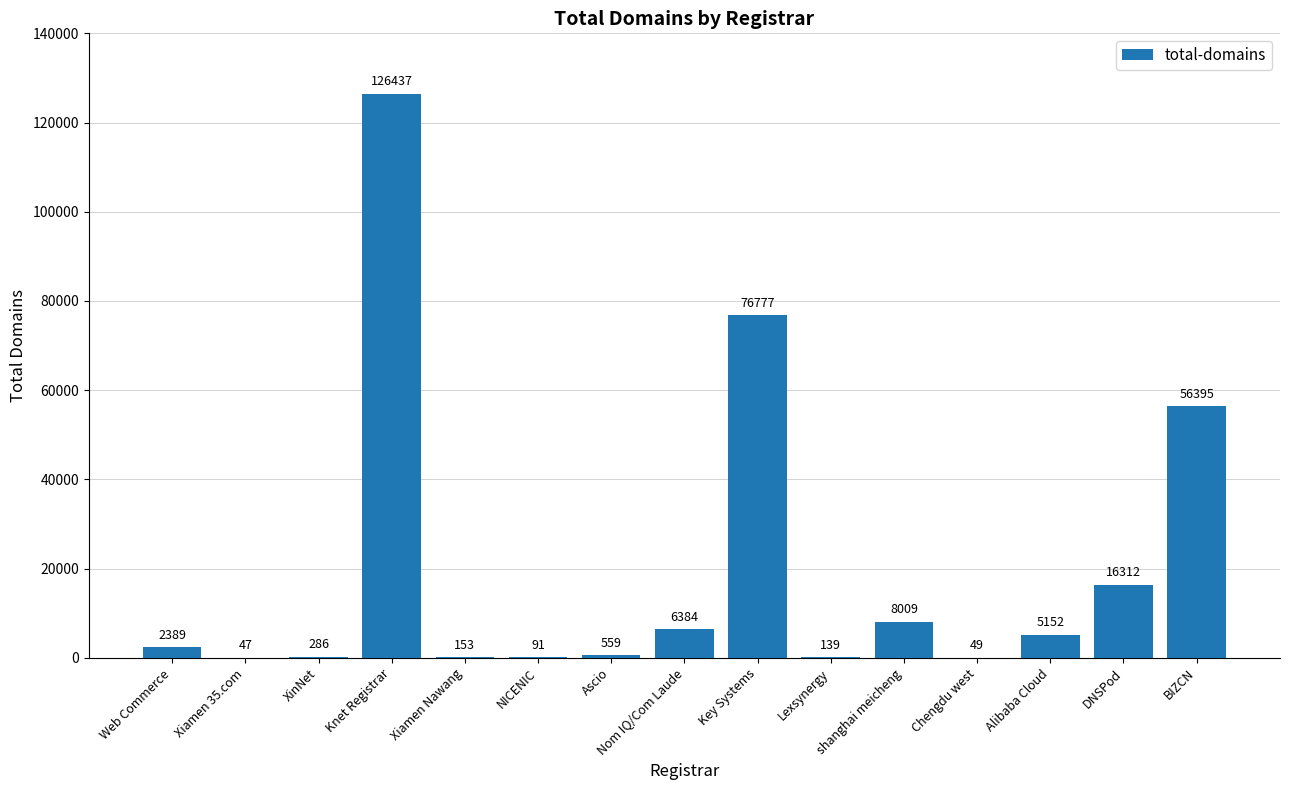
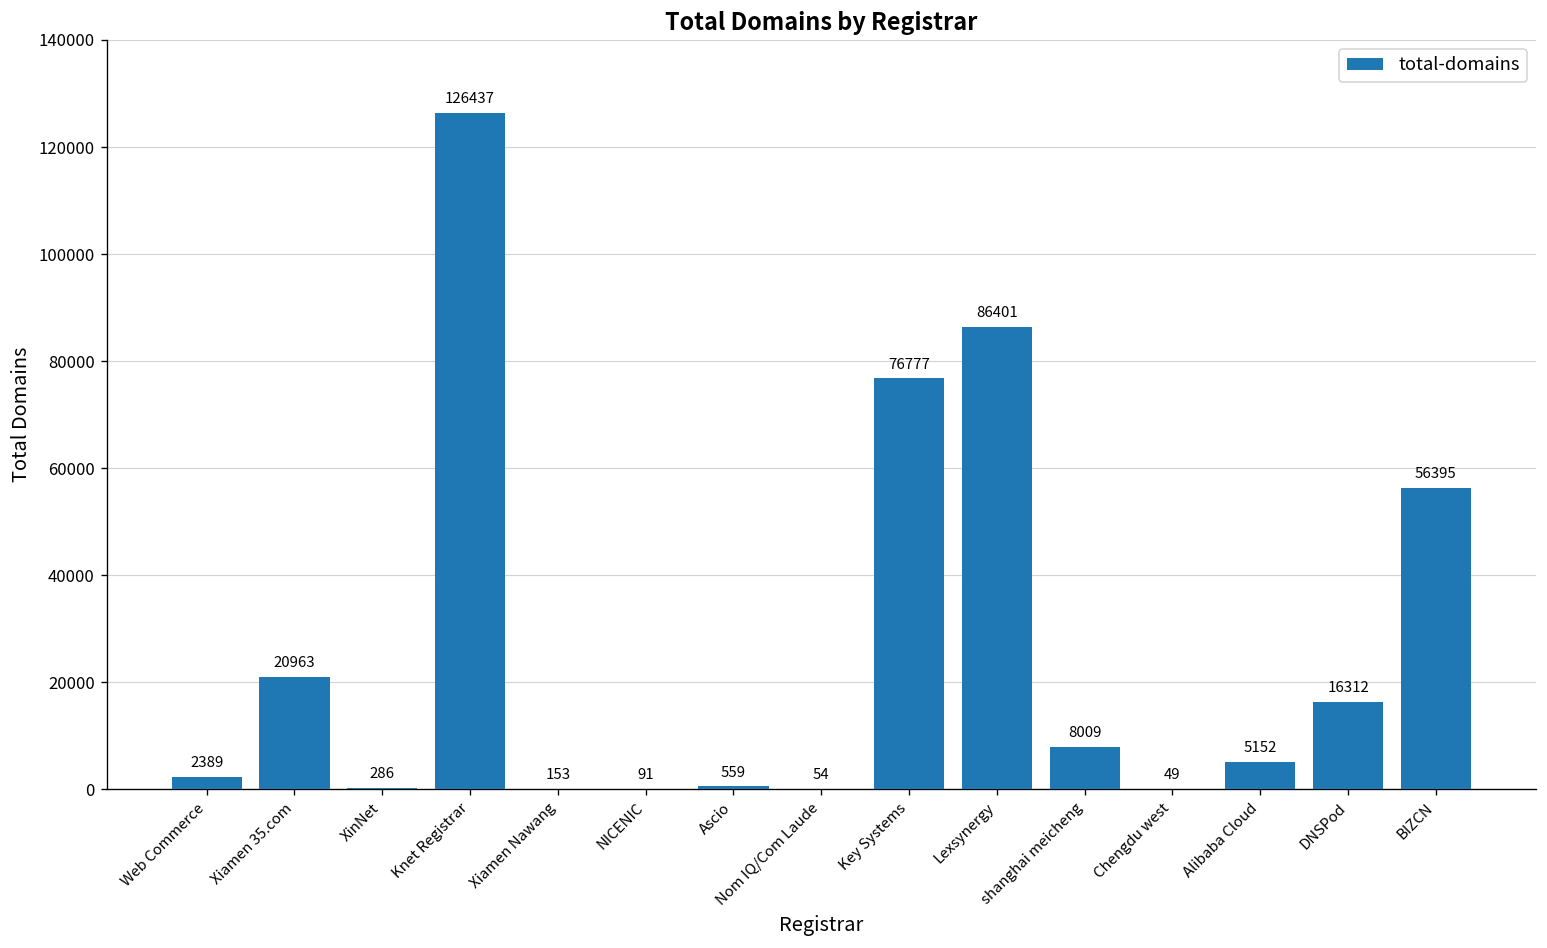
  {
    "Web Commerce": 2389,
-   "Xiamen 35.com": 47,
+   "Xiamen 35.com": 20963,
    "XinNet": 286,
    "Knet Registrar": 126437,
    "Xiamen Nawang": 153,
    "NICENIC": 91,
    "Ascio": 559,
-   "Nom IQ/Com Laude": 6384,
+   "Nom IQ/Com Laude": 54,
    "Key Systems": 76777,
-   "Lexsynergy": 139,
+   "Lexsynergy": 86401,
    "shanghai meicheng": 8009,
    "Chengdu west": 49,
    "Alibaba Cloud": 5152,
    "DNSPod": 16312,
    "BIZCN": 56395
  }
